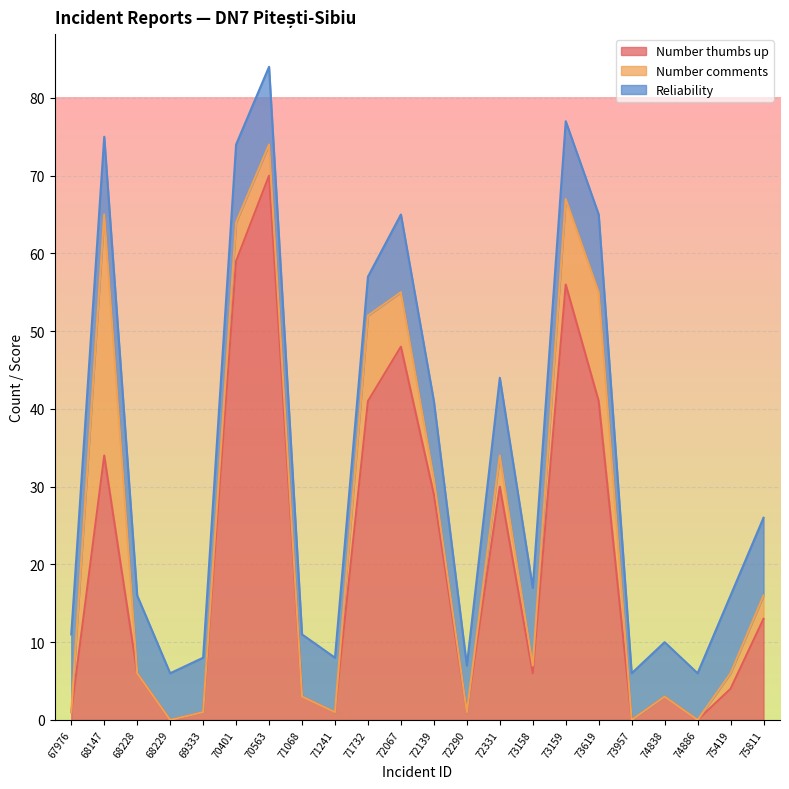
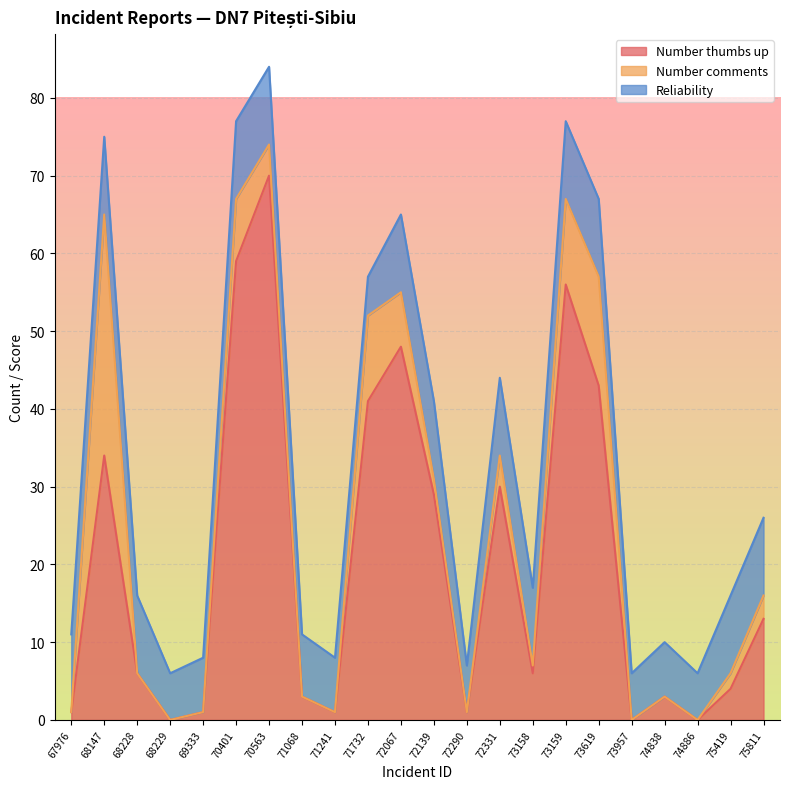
  {
    "Number thumbs up": {
      "68147": 34,
      "70401": 59,
      "70563": 70,
      "71732": 41,
      "72067": 48,
      "72139": 29,
      "72331": 30,
      "73158": 6,
      "73159": 56,
-     "73619": 41,
+     "73619": 43,
      "75419": 4,
      "75811": 13
    },
    "Number comments": {
      "68147": 31,
-     "70401": 5,
+     "70401": 8,
      "70563": 4,
      "71732": 11,
      "72067": 7,
      "72139": 2,
      "72331": 4,
      "73158": 1,
      "73159": 11,
      "73619": 14,
      "75419": 2,
      "75811": 3
    },
    "Reliability": {
      "67976": 10,
      "68147": 10,
      "68228": 10,
      "68229": 6,
      "69333": 7,
      "70401": 10,
      "70563": 10,
      "71068": 8,
      "71241": 7,
      "71732": 5,
      "72067": 10,
      "72139": 10,
      "72290": 6,
      "72331": 10,
      "73158": 10,
      "73159": 10,
      "73619": 10,
      "73957": 6,
      "74838": 7,
      "74886": 6,
      "75419": 10,
      "75811": 10
    }
  }
